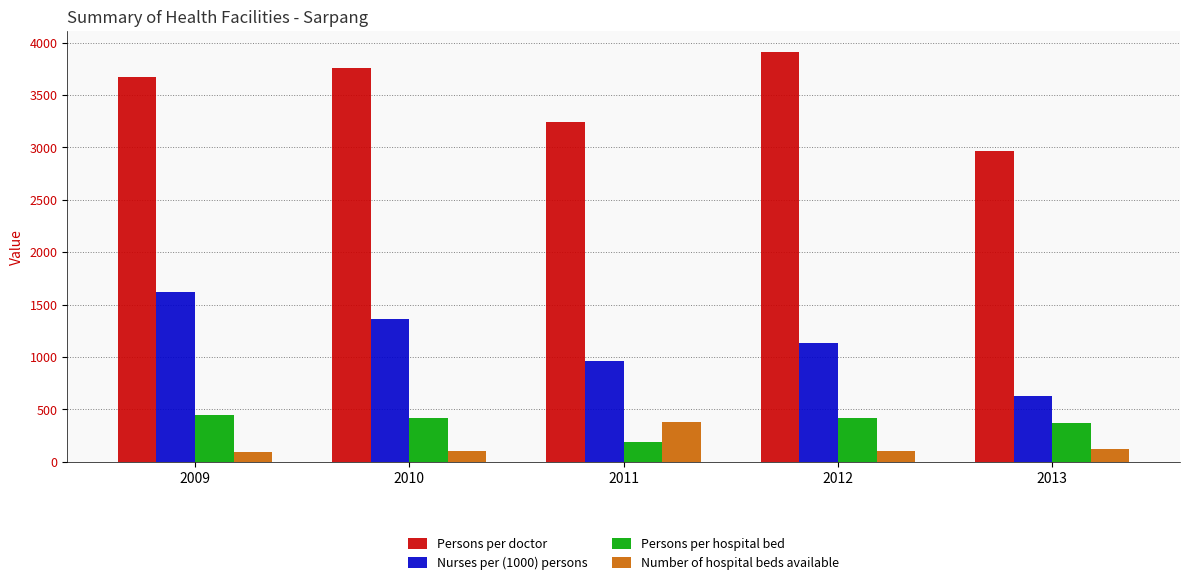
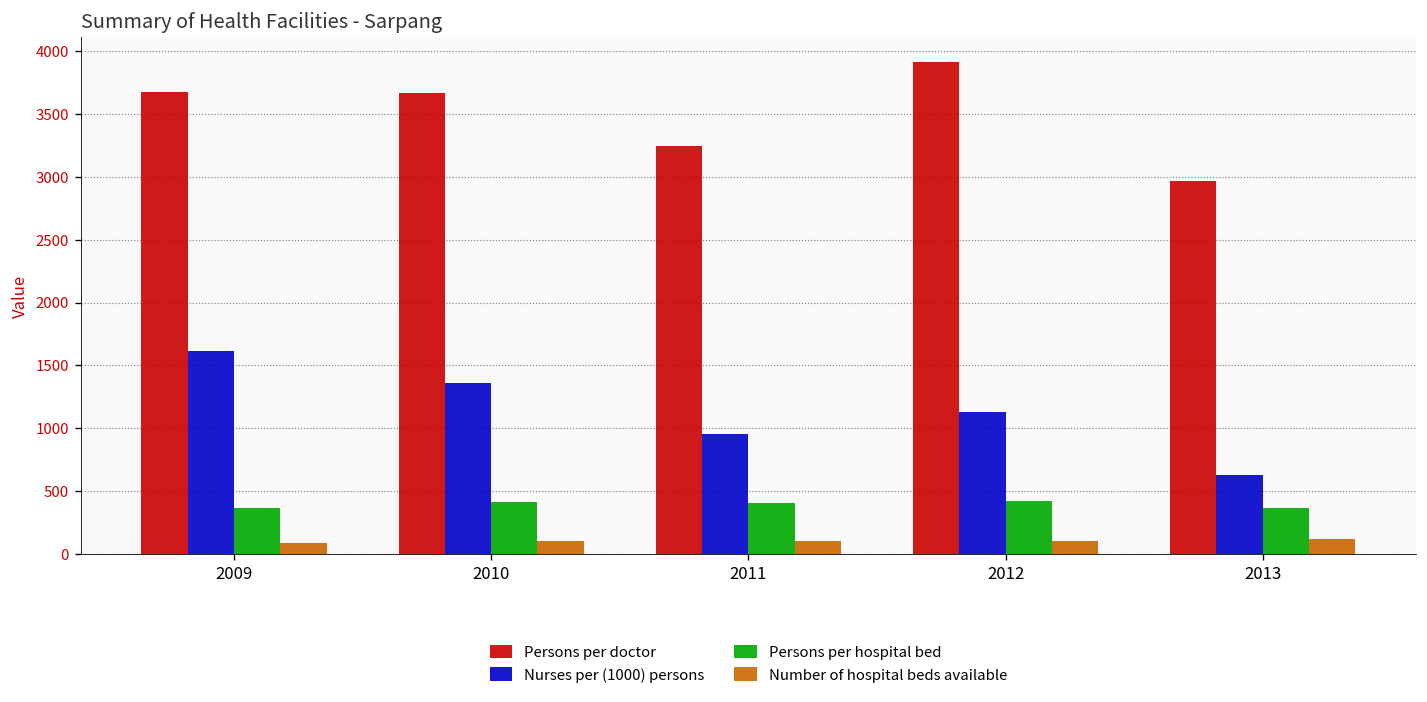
  {
    "Persons per doctor": {
      "2009": 3680,
-     "2010": 3760,
+     "2010": 3670,
      "2011": 3240,
      "2012": 3920,
      "2013": 2970
    },
    "Nurses per (1000) persons": {
      "2009": 1620,
      "2010": 1360,
      "2011": 960,
      "2012": 1130,
      "2013": 630
    },
    "Persons per hospital bed": {
-     "2009": 450,
+     "2009": 360,
      "2010": 410,
-     "2011": 190,
+     "2011": 410,
      "2012": 420,
      "2013": 370
    },
    "Number of hospital beds available": {
      "2009": 90,
      "2010": 100,
-     "2011": 380,
+     "2011": 100,
      "2012": 100,
      "2013": 120
    }
  }
